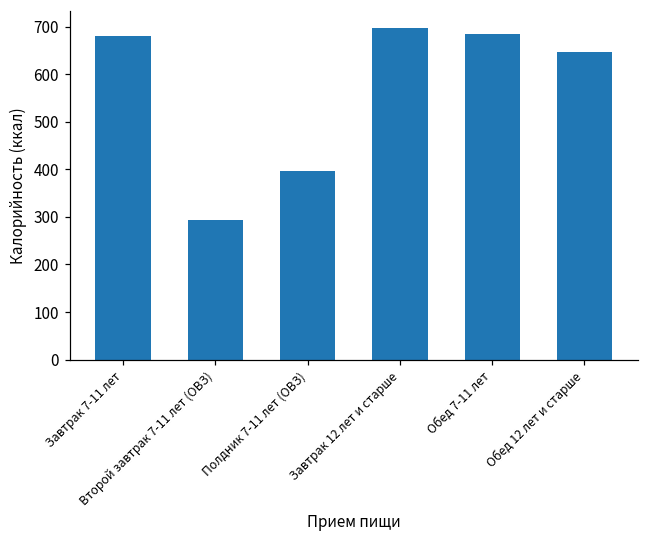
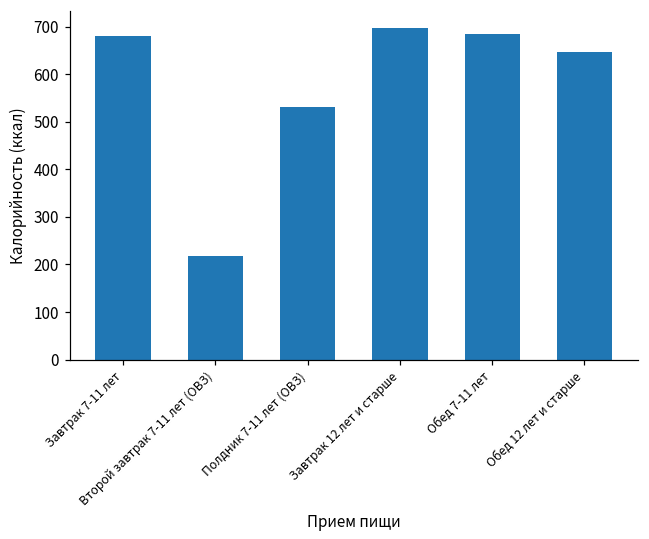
  {
    "Завтрак 7-11 лет": 680,
-   "Второй завтрак 7-11 лет (ОВЗ)": 290,
-   "Полдник 7-11 лет (ОВЗ)": 400,
+   "Второй завтрак 7-11 лет (ОВЗ)": 220,
+   "Полдник 7-11 лет (ОВЗ)": 530,
    "Завтрак 12 лет и старше": 700,
    "Обед 7-11 лет": 680,
    "Обед 12 лет и старше": 650
  }
